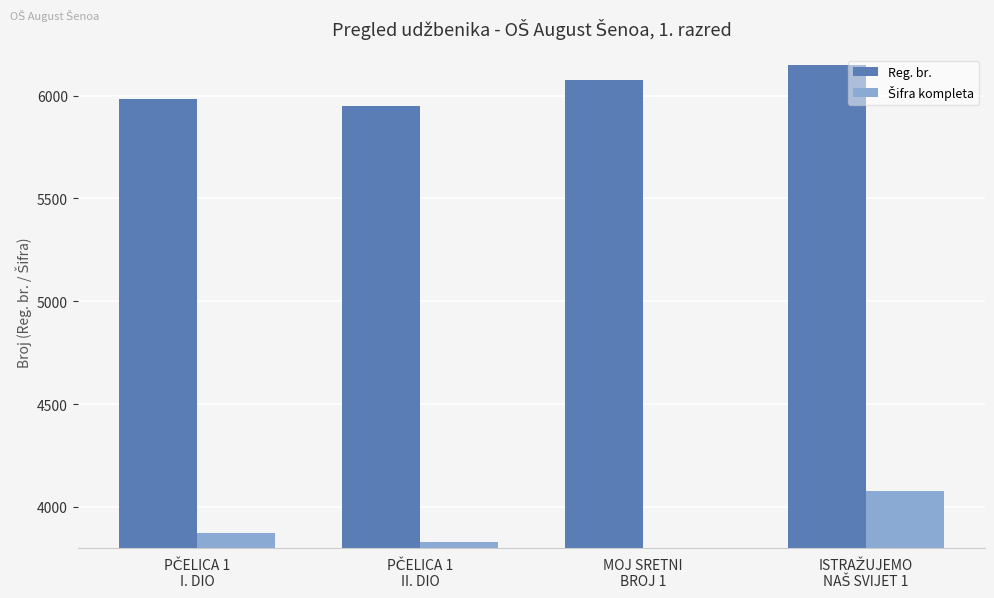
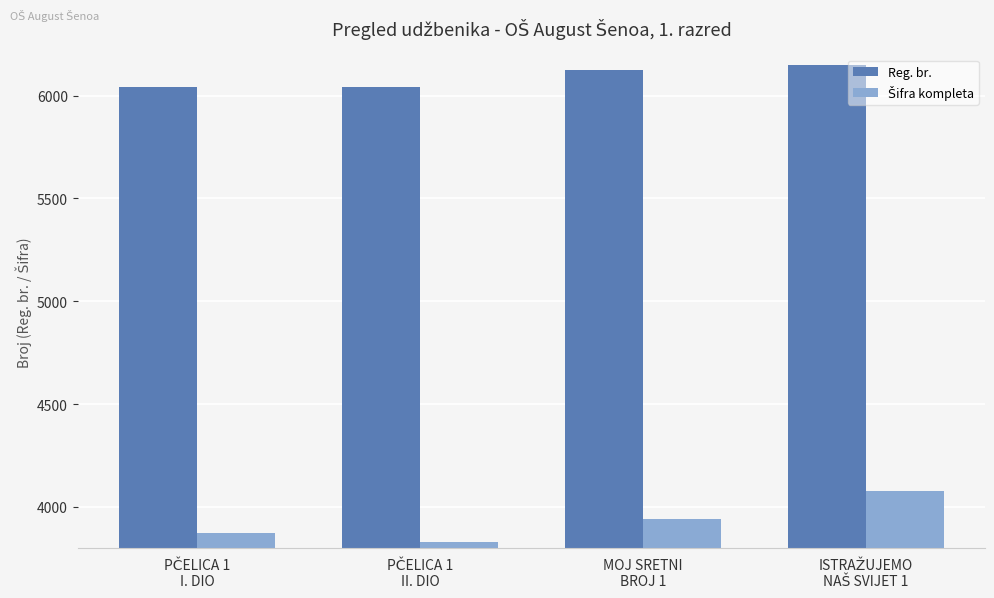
  {
    "Reg. br.": {
-     "PČELICA 1 I. DIO": 5980,
-     "PČELICA 1 II. DIO": 5950,
-     "MOJ SRETNI BROJ 1": 6080,
+     "PČELICA 1 I. DIO": 6040,
+     "PČELICA 1 II. DIO": 6040,
+     "MOJ SRETNI BROJ 1": 6120,
      "ISTRAŽUJEMO NAŠ SVIJET 1": 6150
    },
    "Šifra kompleta": {
      "PČELICA 1 I. DIO": 3880,
      "PČELICA 1 II. DIO": 3830,
-     "MOJ SRETNI BROJ 1": 3800,
+     "MOJ SRETNI BROJ 1": 3940,
      "ISTRAŽUJEMO NAŠ SVIJET 1": 4080
    }
  }
